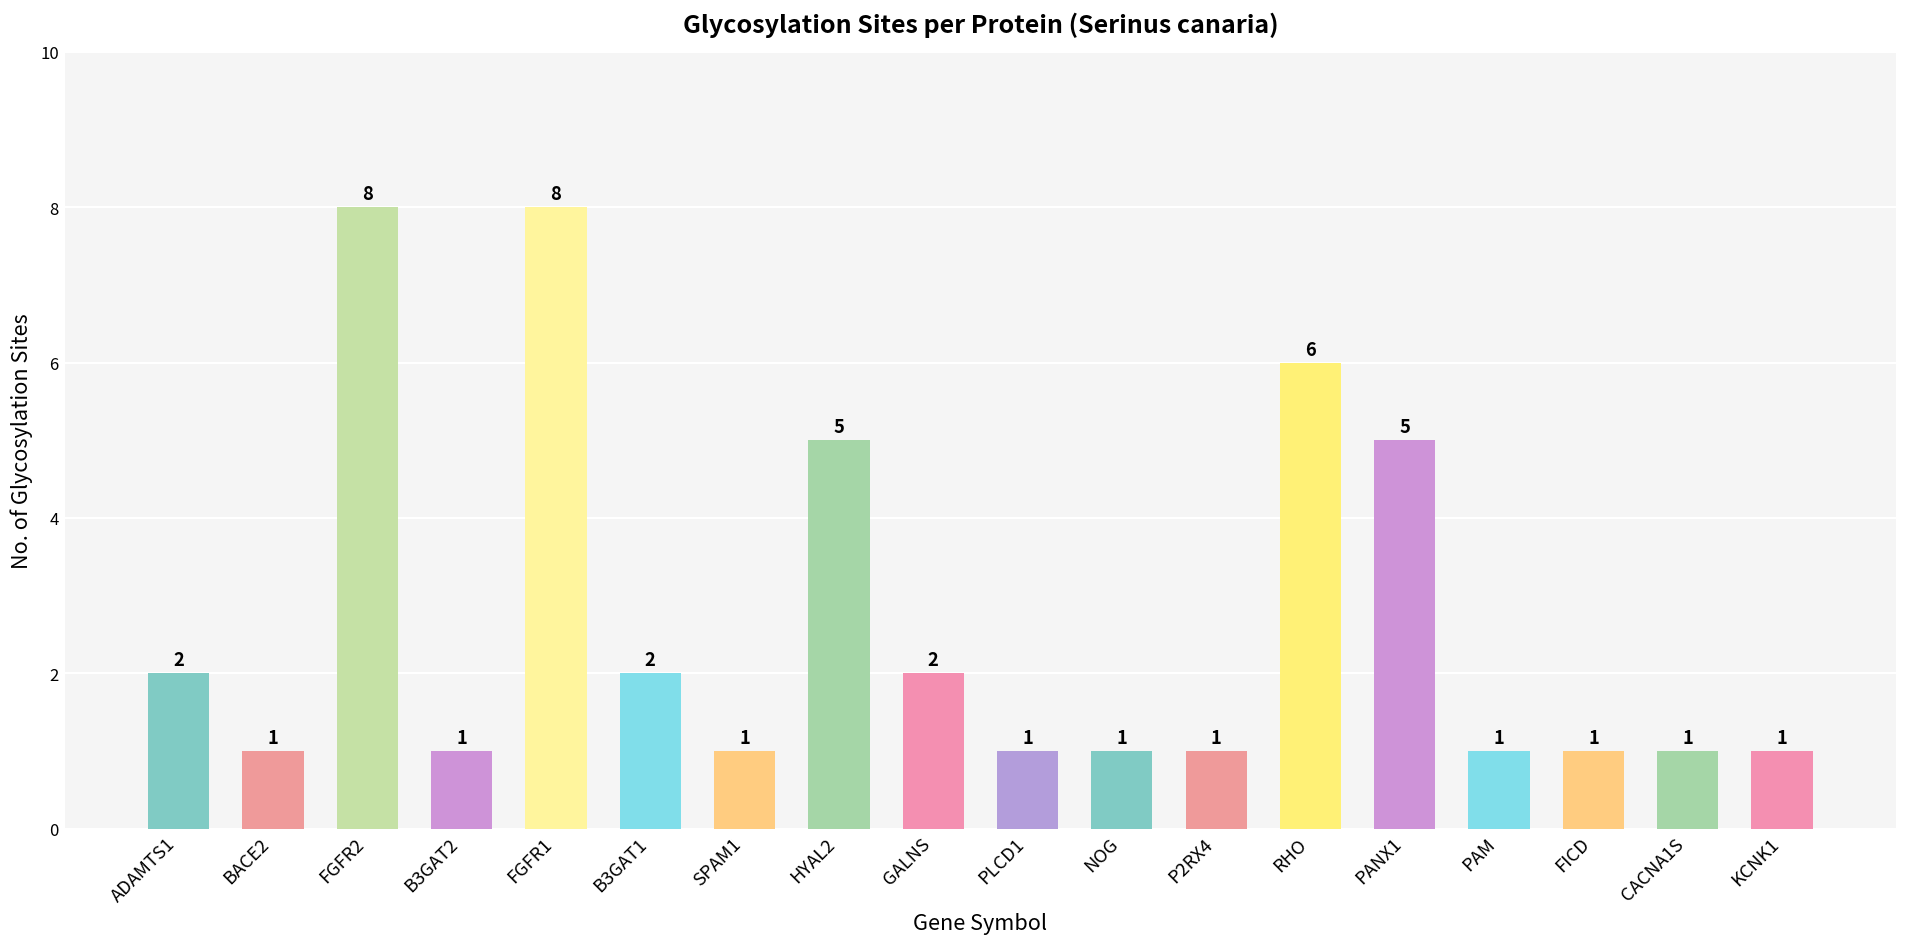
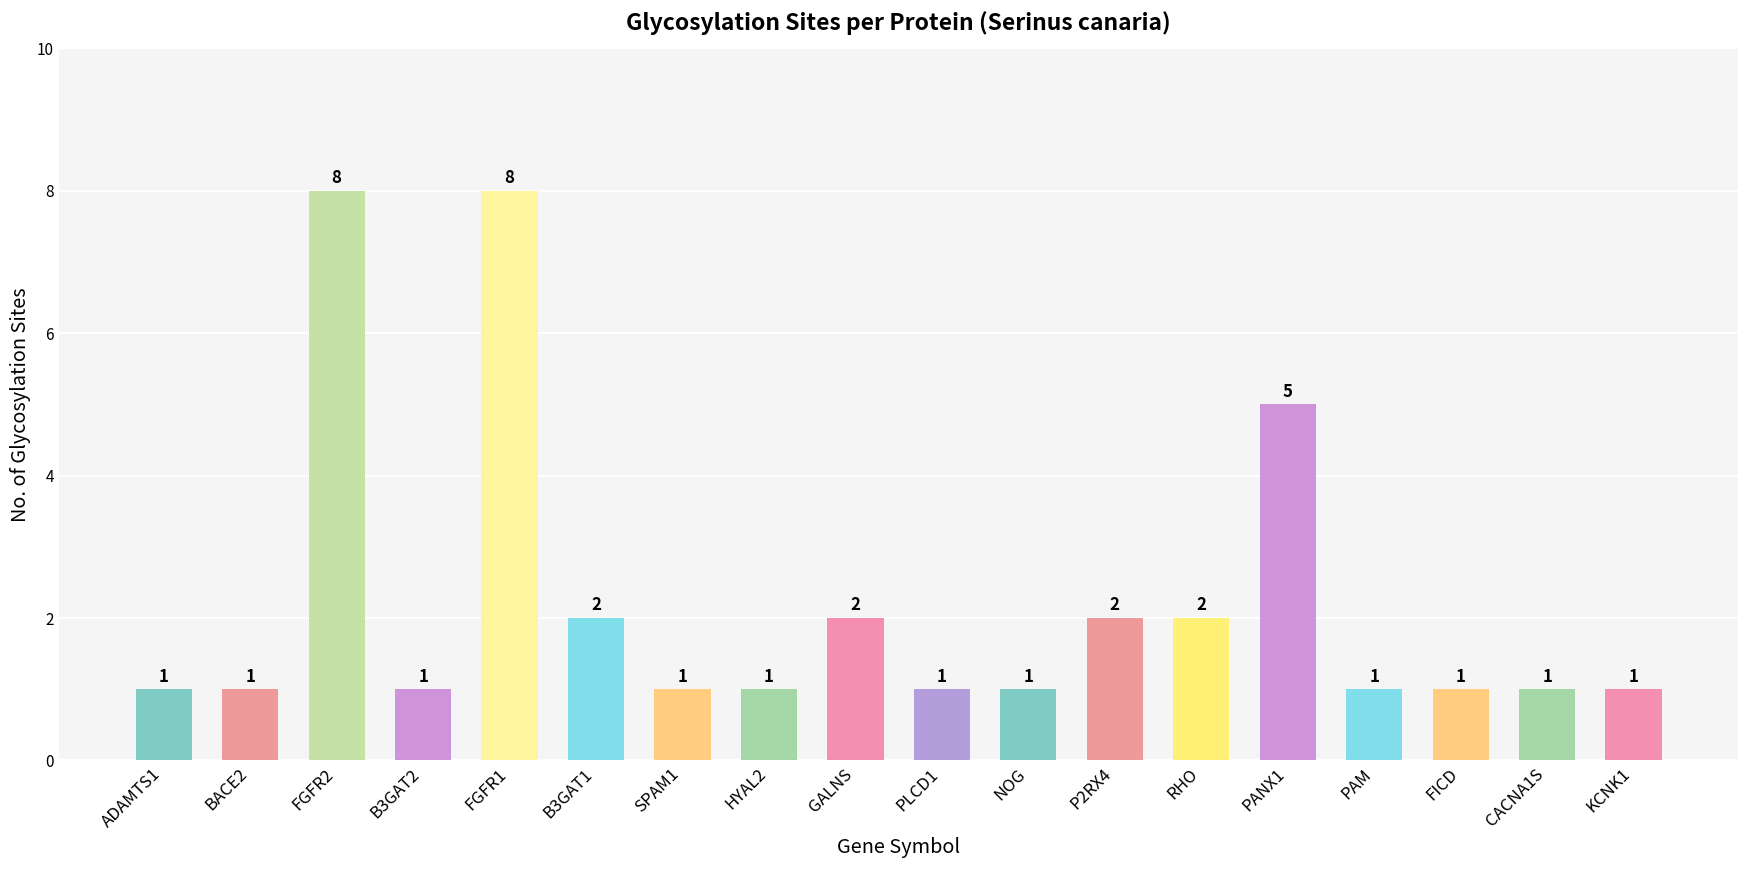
  {
-   "ADAMTS1": 2,
+   "ADAMTS1": 1,
    "BACE2": 1,
    "FGFR2": 8,
    "B3GAT2": 1,
    "FGFR1": 8,
    "B3GAT1": 2,
    "SPAM1": 1,
-   "HYAL2": 5,
+   "HYAL2": 1,
    "GALNS": 2,
    "PLCD1": 1,
    "NOG": 1,
-   "P2RX4": 1,
-   "RHO": 6,
+   "P2RX4": 2,
+   "RHO": 2,
    "PANX1": 5,
    "PAM": 1,
    "FICD": 1,
    "CACNA1S": 1,
    "KCNK1": 1
  }
